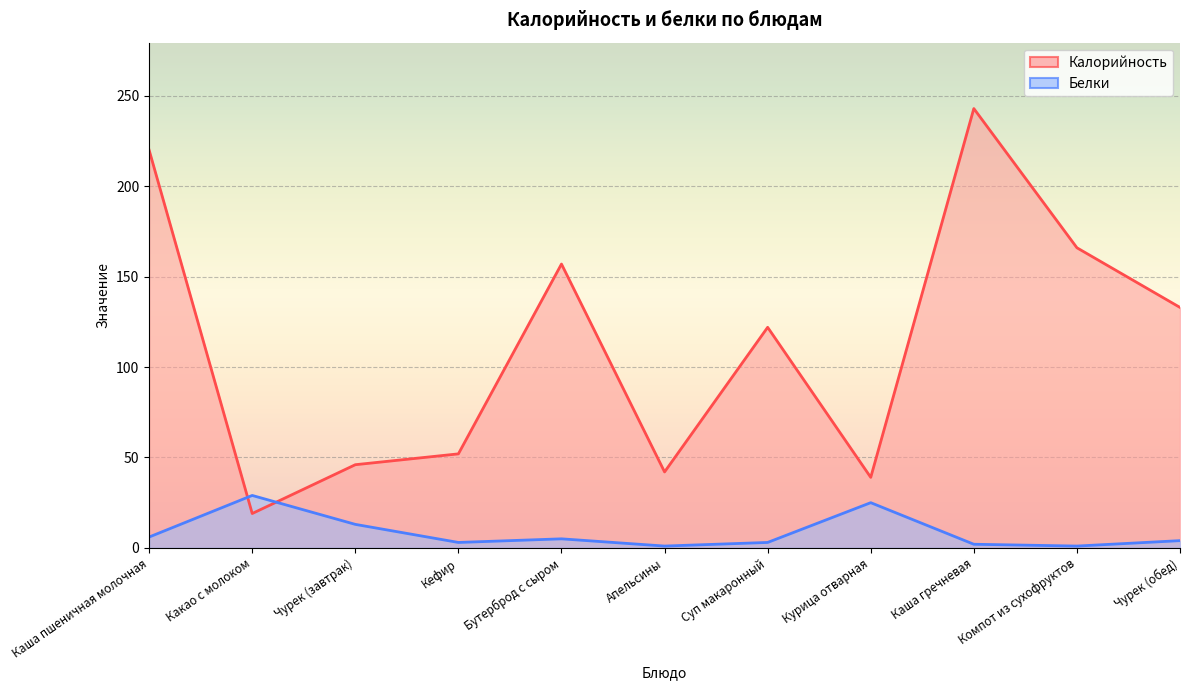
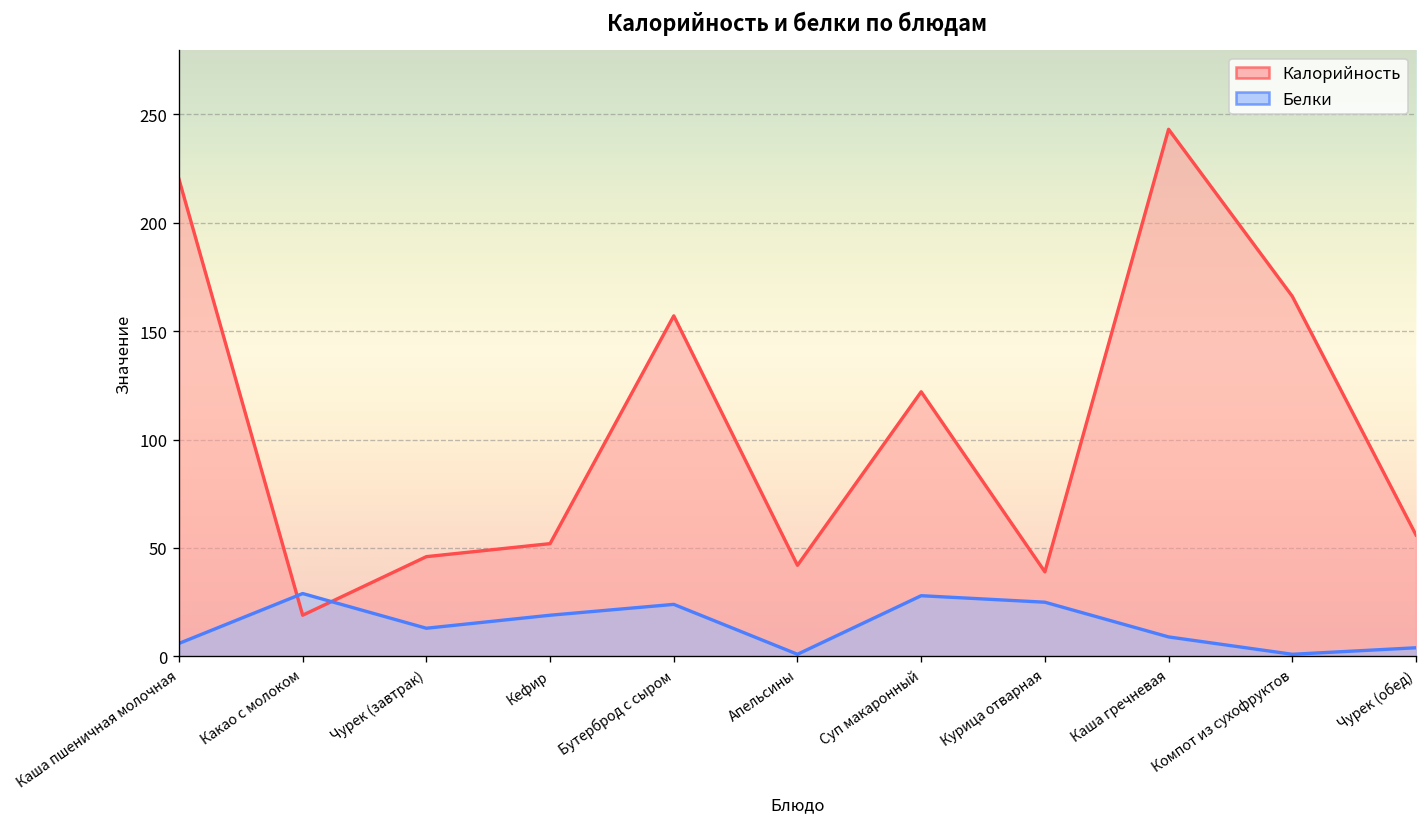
  {
    "Калорийность": {
      "Каша пшеничная молочная": 220,
      "Какао с молоком": 19,
      "Чурек (завтрак)": 46,
      "Кефир": 52,
      "Бутерброд с сыром": 157,
      "Апельсины": 42,
      "Суп макаронный": 122,
      "Курица отварная": 39,
      "Каша гречневая": 243,
      "Компот из сухофруктов": 166,
-     "Чурек (обед)": 133
+     "Чурек (обед)": 56
    },
    "Белки": {
      "Каша пшеничная молочная": 6,
      "Какао с молоком": 29,
      "Чурек (завтрак)": 13,
-     "Кефир": 3,
-     "Бутерброд с сыром": 5,
+     "Кефир": 19,
+     "Бутерброд с сыром": 24,
      "Апельсины": 1,
-     "Суп макаронный": 3,
+     "Суп макаронный": 28,
      "Курица отварная": 25,
-     "Каша гречневая": 2,
+     "Каша гречневая": 9,
      "Компот из сухофруктов": 1,
      "Чурек (обед)": 4
    }
  }
